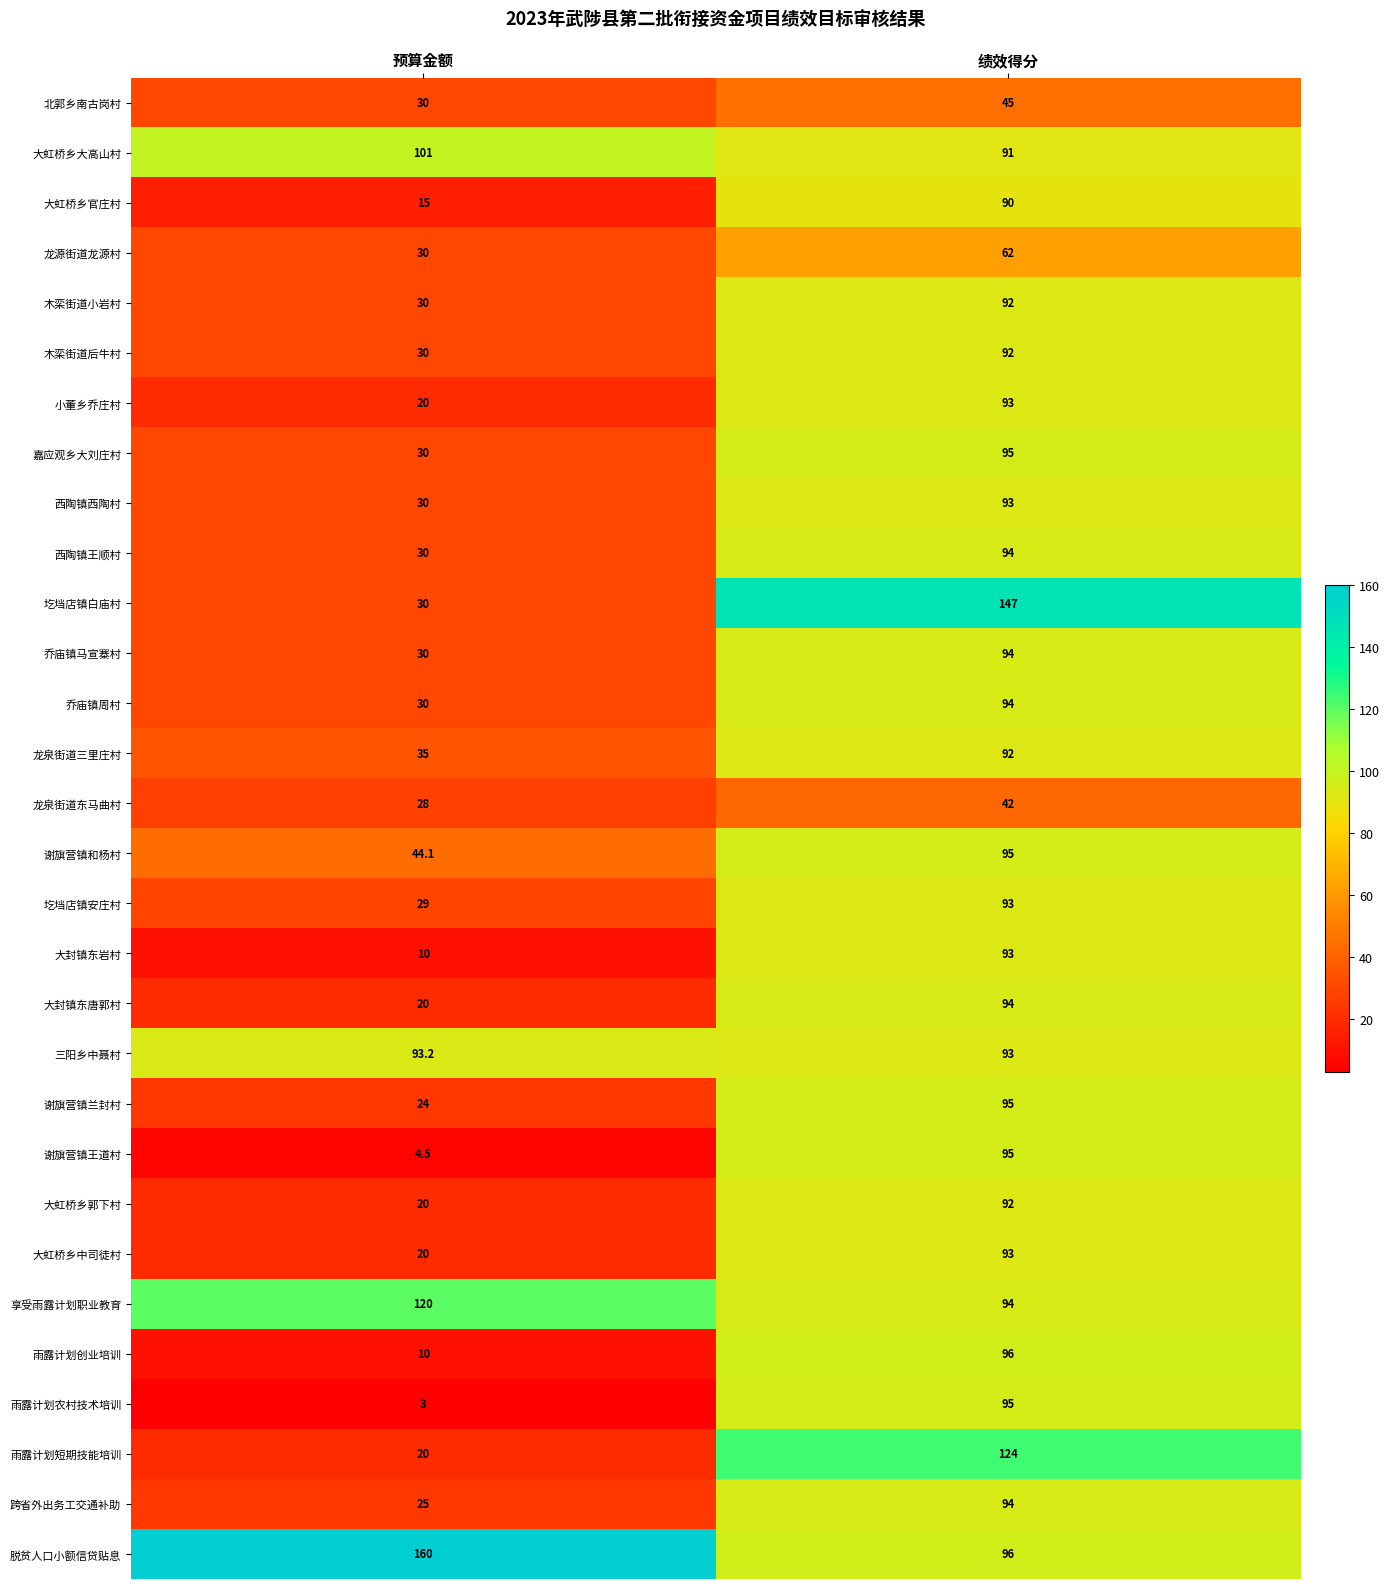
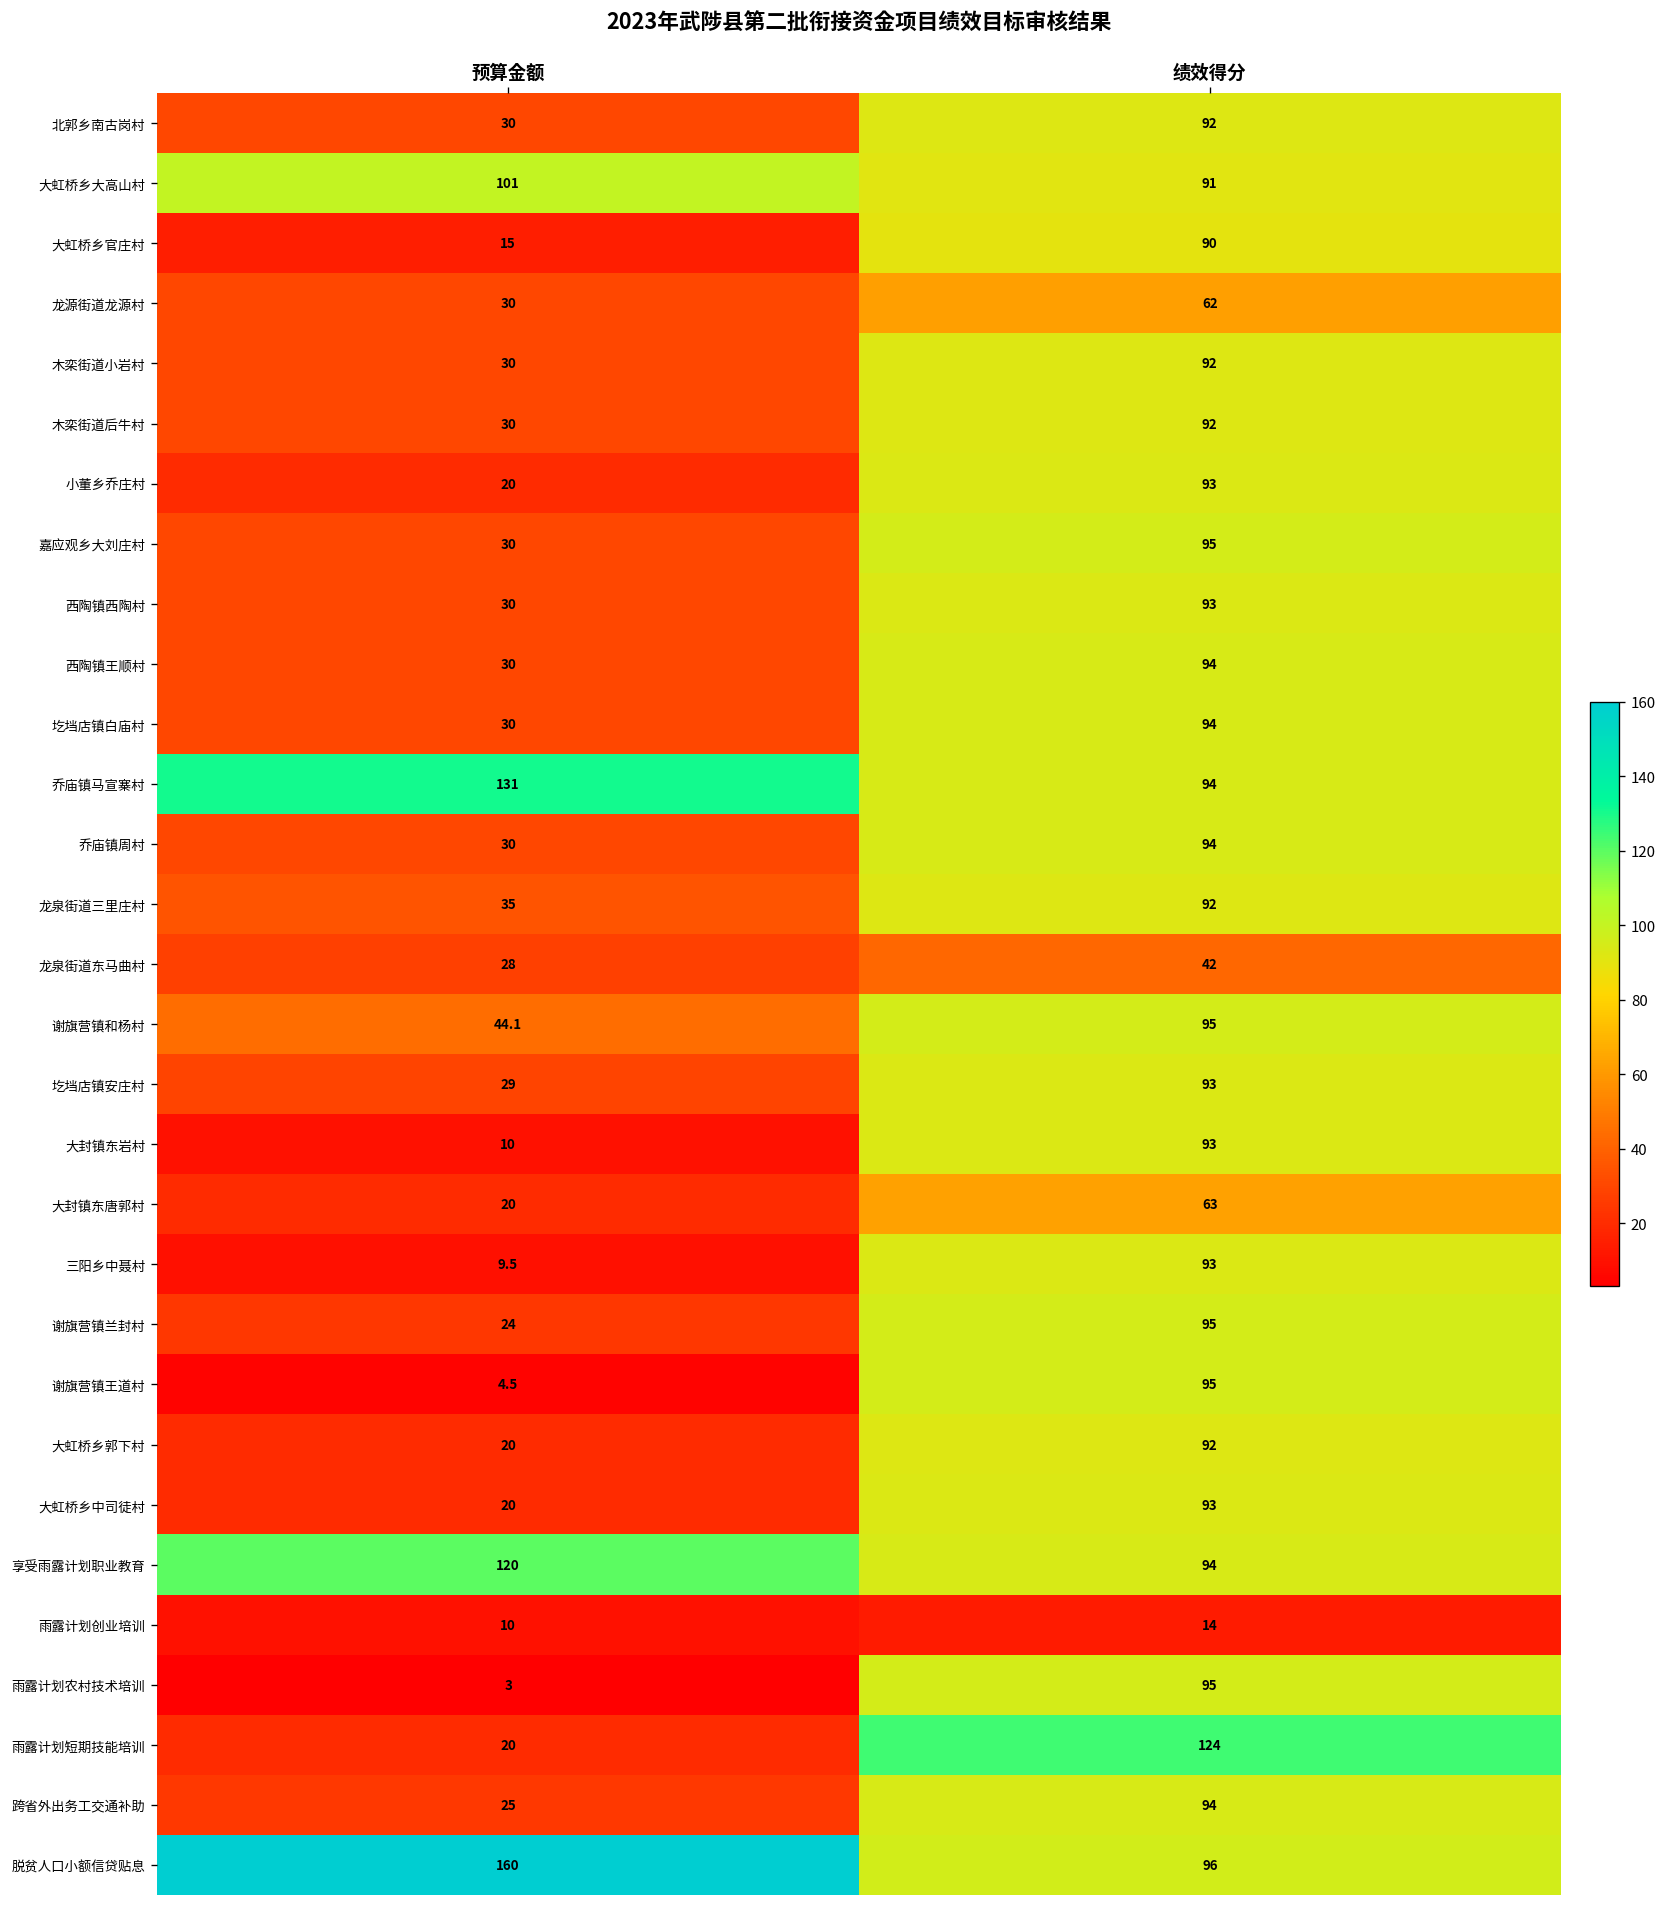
  {
    "北郭乡南古岗村": {
      "预算金额": 30,
-     "绩效得分": 45
+     "绩效得分": 92
    },
    "大虹桥乡大高山村": {
      "预算金额": 101,
      "绩效得分": 91
    },
    "大虹桥乡官庄村": {
      "预算金额": 15,
      "绩效得分": 90
    },
    "龙源街道龙源村": {
      "预算金额": 30,
      "绩效得分": 62
    },
    "木栾街道小岩村": {
      "预算金额": 30,
      "绩效得分": 92
    },
    "木栾街道后牛村": {
      "预算金额": 30,
      "绩效得分": 92
    },
    "小董乡乔庄村": {
      "预算金额": 20,
      "绩效得分": 93
    },
    "嘉应观乡大刘庄村": {
      "预算金额": 30,
      "绩效得分": 95
    },
    "西陶镇西陶村": {
      "预算金额": 30,
      "绩效得分": 93
    },
    "西陶镇王顺村": {
      "预算金额": 30,
      "绩效得分": 94
    },
    "圪垱店镇白庙村": {
      "预算金额": 30,
-     "绩效得分": 147
+     "绩效得分": 94
    },
    "乔庙镇马宣寨村": {
-     "预算金额": 30,
+     "预算金额": 131,
      "绩效得分": 94
    },
    "乔庙镇周村": {
      "预算金额": 30,
      "绩效得分": 94
    },
    "龙泉街道三里庄村": {
      "预算金额": 35,
      "绩效得分": 92
    },
    "龙泉街道东马曲村": {
      "预算金额": 28,
      "绩效得分": 42
    },
    "谢旗营镇和杨村": {
      "预算金额": 44.1,
      "绩效得分": 95
    },
    "圪垱店镇安庄村": {
      "预算金额": 29,
      "绩效得分": 93
    },
    "大封镇东岩村": {
      "预算金额": 10,
      "绩效得分": 93
    },
    "大封镇东唐郭村": {
      "预算金额": 20,
-     "绩效得分": 94
+     "绩效得分": 63
    },
    "三阳乡中聂村": {
-     "预算金额": 93.2,
+     "预算金额": 9.5,
      "绩效得分": 93
    },
    "谢旗营镇兰封村": {
      "预算金额": 24,
      "绩效得分": 95
    },
    "谢旗营镇王道村": {
      "预算金额": 4.5,
      "绩效得分": 95
    },
    "大虹桥乡郭下村": {
      "预算金额": 20,
      "绩效得分": 92
    },
    "大虹桥乡中司徒村": {
      "预算金额": 20,
      "绩效得分": 93
    },
    "享受雨露计划职业教育": {
      "预算金额": 120,
      "绩效得分": 94
    },
    "雨露计划创业培训": {
      "预算金额": 10,
-     "绩效得分": 96
+     "绩效得分": 14
    },
    "雨露计划农村技术培训": {
      "预算金额": 3,
      "绩效得分": 95
    },
    "雨露计划短期技能培训": {
      "预算金额": 20,
      "绩效得分": 124
    },
    "跨省外出务工交通补助": {
      "预算金额": 25,
      "绩效得分": 94
    },
    "脱贫人口小额信贷贴息": {
      "预算金额": 160,
      "绩效得分": 96
    }
  }
